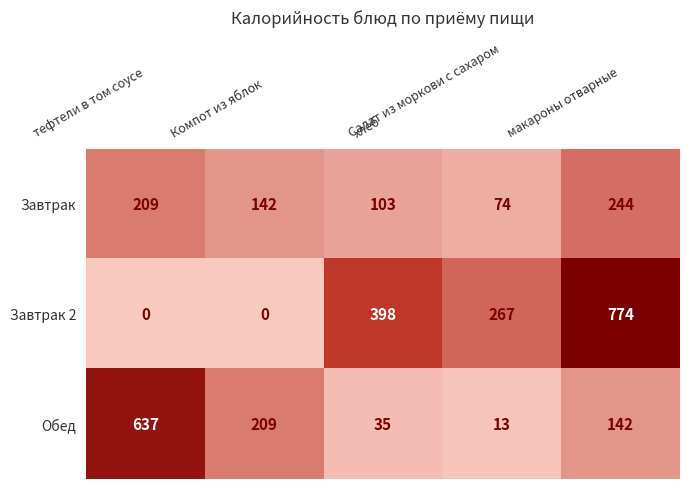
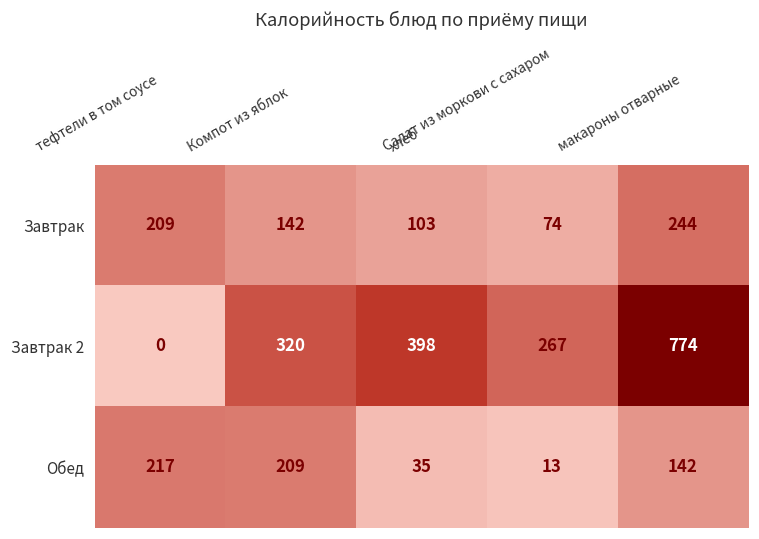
  {
    "Завтрак": {
      "тефтели в том соусе": 209,
      "Компот из яблок": 142,
      "хлеб": 103,
      "Салат из моркови с сахаром": 74,
      "макароны отварные": 244
    },
    "Завтрак 2": {
      "тефтели в том соусе": 0,
-     "Компот из яблок": 0,
+     "Компот из яблок": 320,
      "хлеб": 398,
      "Салат из моркови с сахаром": 267,
      "макароны отварные": 774
    },
    "Обед": {
-     "тефтели в том соусе": 637,
+     "тефтели в том соусе": 217,
      "Компот из яблок": 209,
      "хлеб": 35,
      "Салат из моркови с сахаром": 13,
      "макароны отварные": 142
    }
  }
